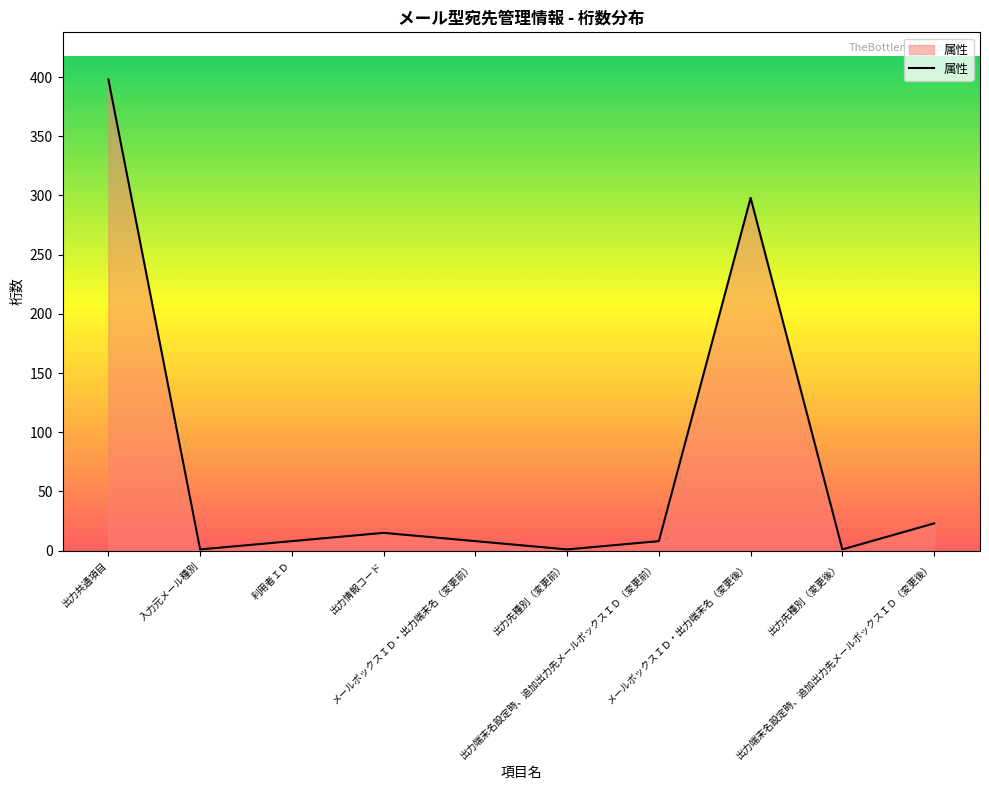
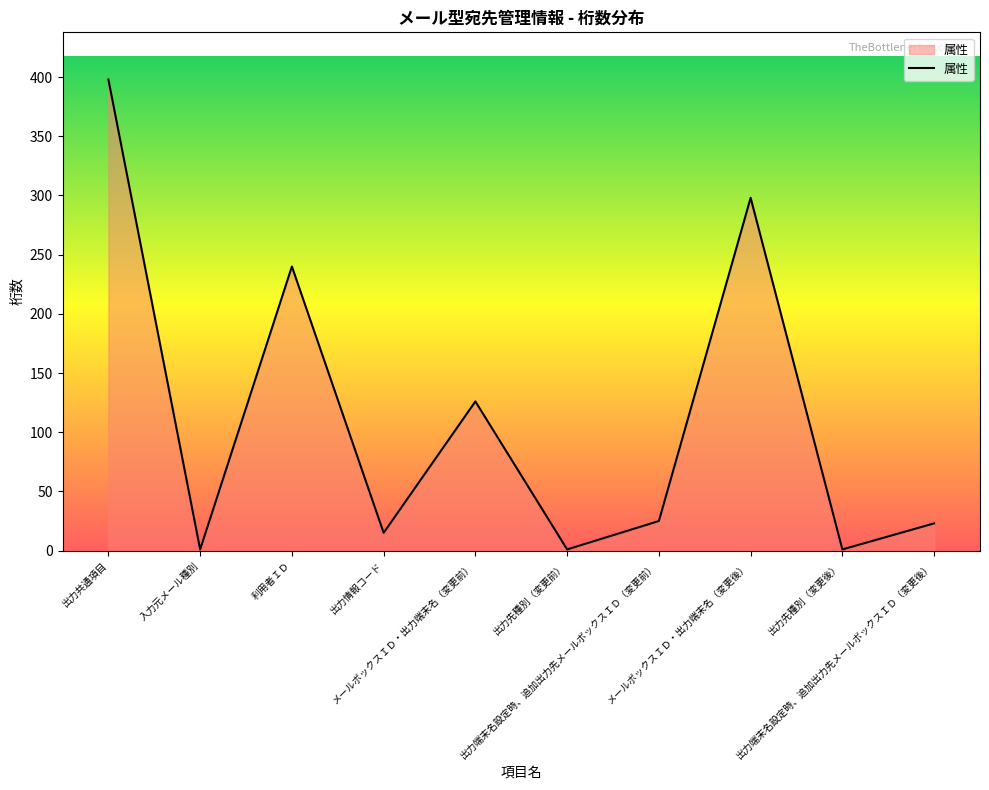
  {
    "出力共通項目": 398,
    "入力元メール種別": 1,
-   "利用者ＩＤ": 8,
+   "利用者ＩＤ": 240,
    "出力情報コード": 15,
-   "メールボックスＩＤ・出力端末名（変更前）": 8,
+   "メールボックスＩＤ・出力端末名（変更前）": 126,
    "出力先種別（変更前）": 1,
-   "出力端末名設定時、追加出力先メールボックスＩＤ（変更前）": 8,
+   "出力端末名設定時、追加出力先メールボックスＩＤ（変更前）": 25,
    "メールボックスＩＤ・出力端末名（変更後）": 298,
    "出力先種別（変更後）": 1,
    "出力端末名設定時、追加出力先メールボックスＩＤ（変更後）": 23
  }
